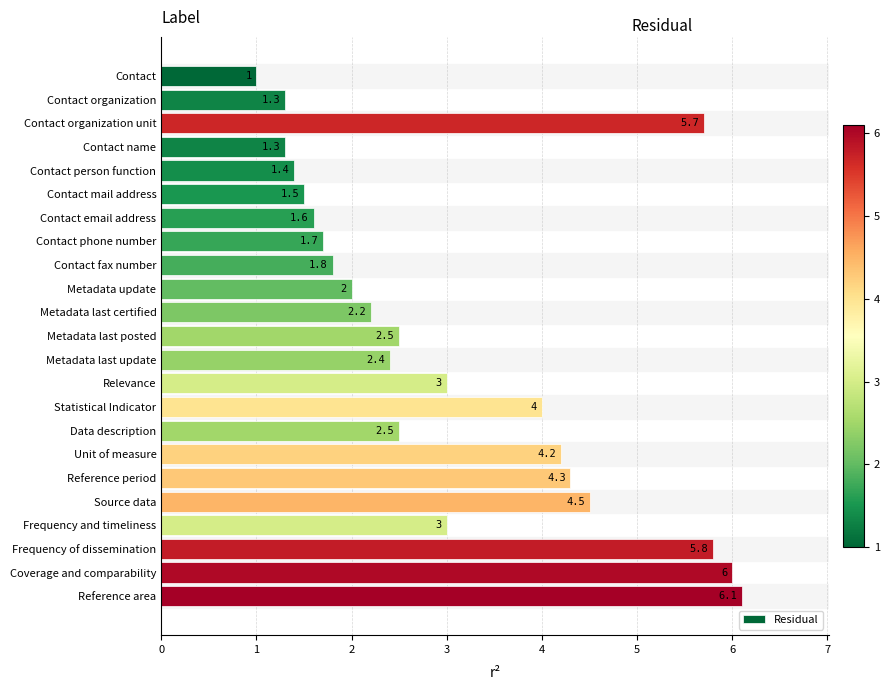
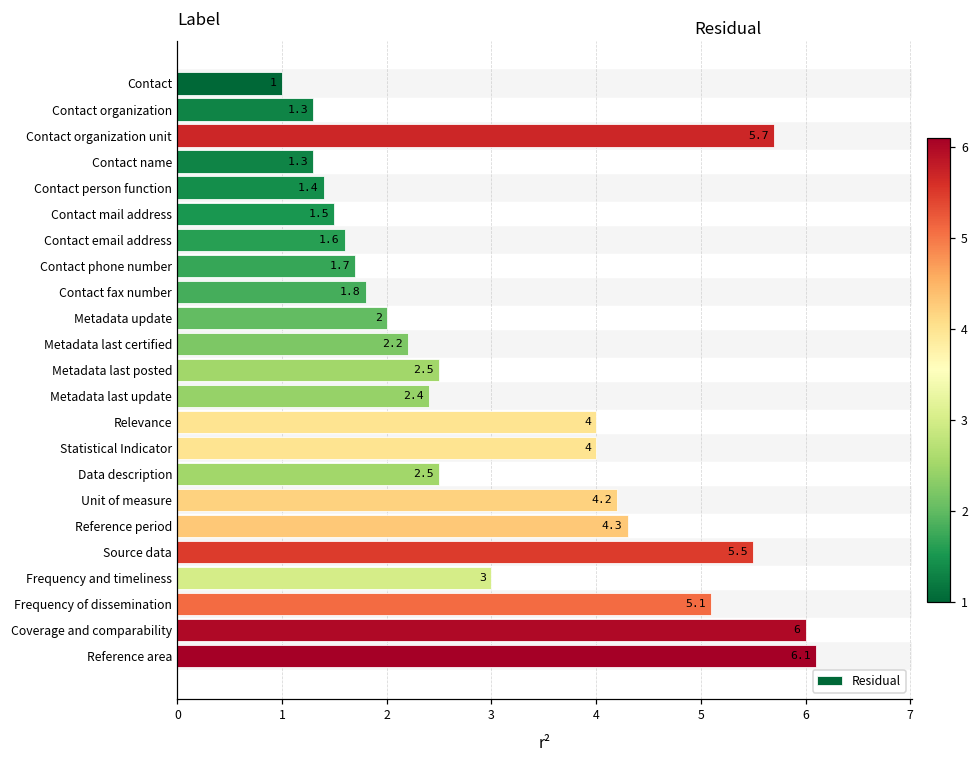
  {
    "Contact": 1,
    "Contact organization": 1.3,
    "Contact organization unit": 5.7,
    "Contact name": 1.3,
    "Contact person function": 1.4,
    "Contact mail address": 1.5,
    "Contact email address": 1.6,
    "Contact phone number": 1.7,
    "Contact fax number": 1.8,
    "Metadata update": 2,
    "Metadata last certified": 2.2,
    "Metadata last posted": 2.5,
    "Metadata last update": 2.4,
-   "Relevance": 3,
+   "Relevance": 4,
    "Statistical Indicator": 4,
    "Data description": 2.5,
    "Unit of measure": 4.2,
    "Reference period": 4.3,
-   "Source data": 4.5,
+   "Source data": 5.5,
    "Frequency and timeliness": 3,
-   "Frequency of dissemination": 5.8,
+   "Frequency of dissemination": 5.1,
    "Coverage and comparability": 6,
    "Reference area": 6.1
  }
